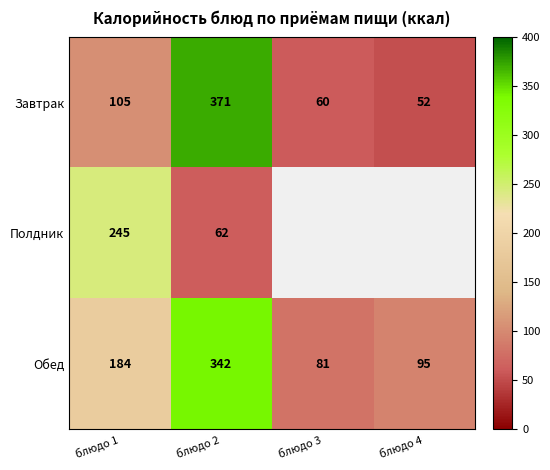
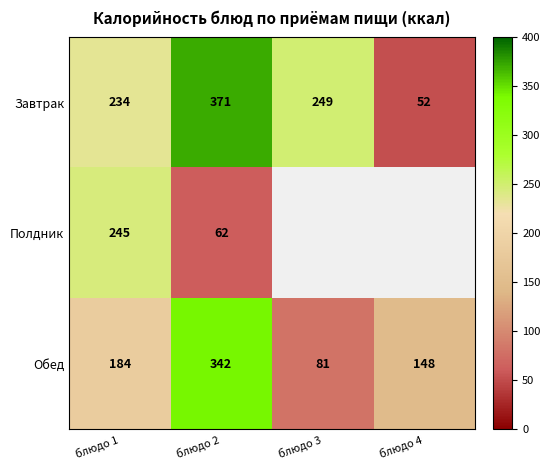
  {
    "Завтрак": {
-     "блюдо 1": 105,
+     "блюдо 1": 234,
      "блюдо 2": 371,
-     "блюдо 3": 60,
+     "блюдо 3": 249,
      "блюдо 4": 52
    },
    "Полдник": {
      "блюдо 1": 245,
      "блюдо 2": 62
    },
    "Обед": {
      "блюдо 1": 184,
      "блюдо 2": 342,
      "блюдо 3": 81,
-     "блюдо 4": 95
+     "блюдо 4": 148
    }
  }
